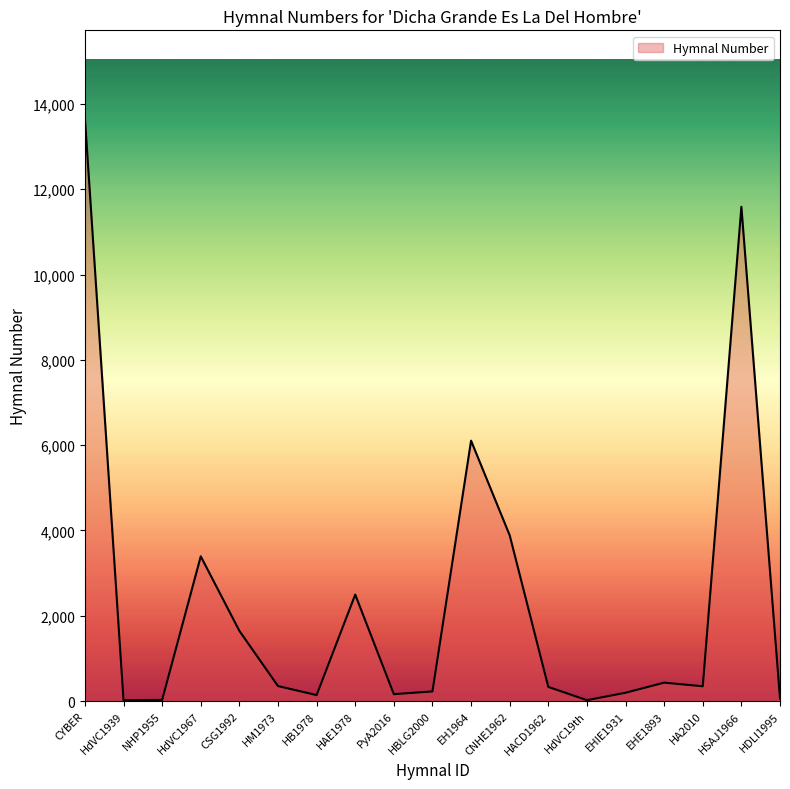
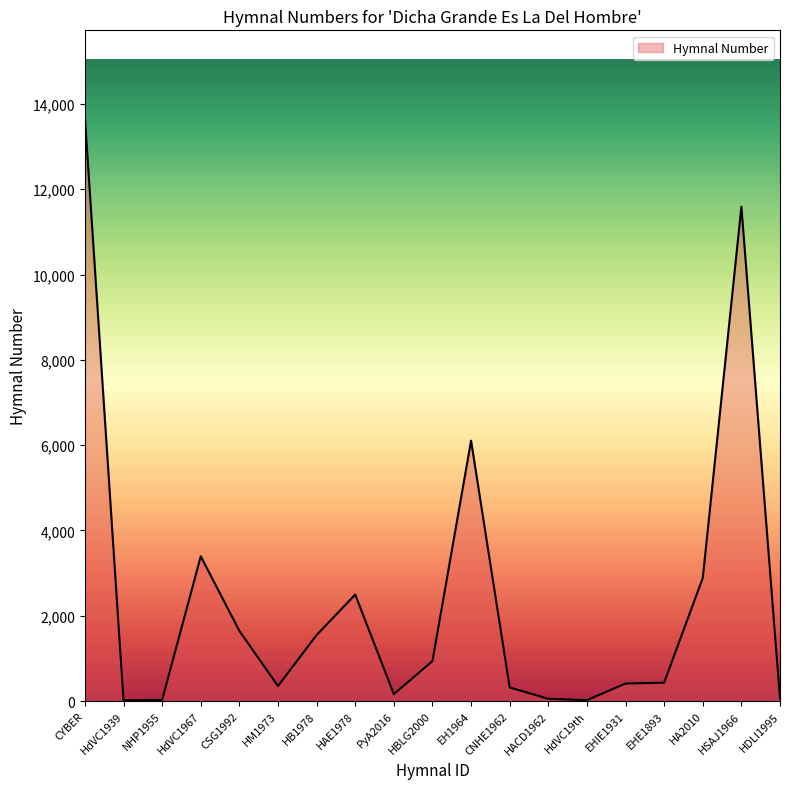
  {
    "CYBER": "13,700",
    "HdVC1939": "0",
    "NHP1955": "0",
    "HdVC1967": "3,400",
    "CSG1992": "1,600",
    "HM1973": "400",
-   "HB1978": "100",
+   "HB1978": "1,500",
    "HAE1978": "2,500",
    "PyA2016": "200",
-   "HBLG2000": "200",
+   "HBLG2000": "900",
    "EH1964": "6,100",
-   "CNHE1962": "3,900",
-   "HACD1962": "300",
+   "CNHE1962": "300",
+   "HACD1962": "100",
    "HdVC19th": "0",
-   "EHIE1931": "200",
+   "EHIE1931": "400",
    "EHE1893": "400",
-   "HA2010": "300",
+   "HA2010": "2,900",
    "HSAJ1966": "11,600",
    "HDLI1995": "100"
  }
